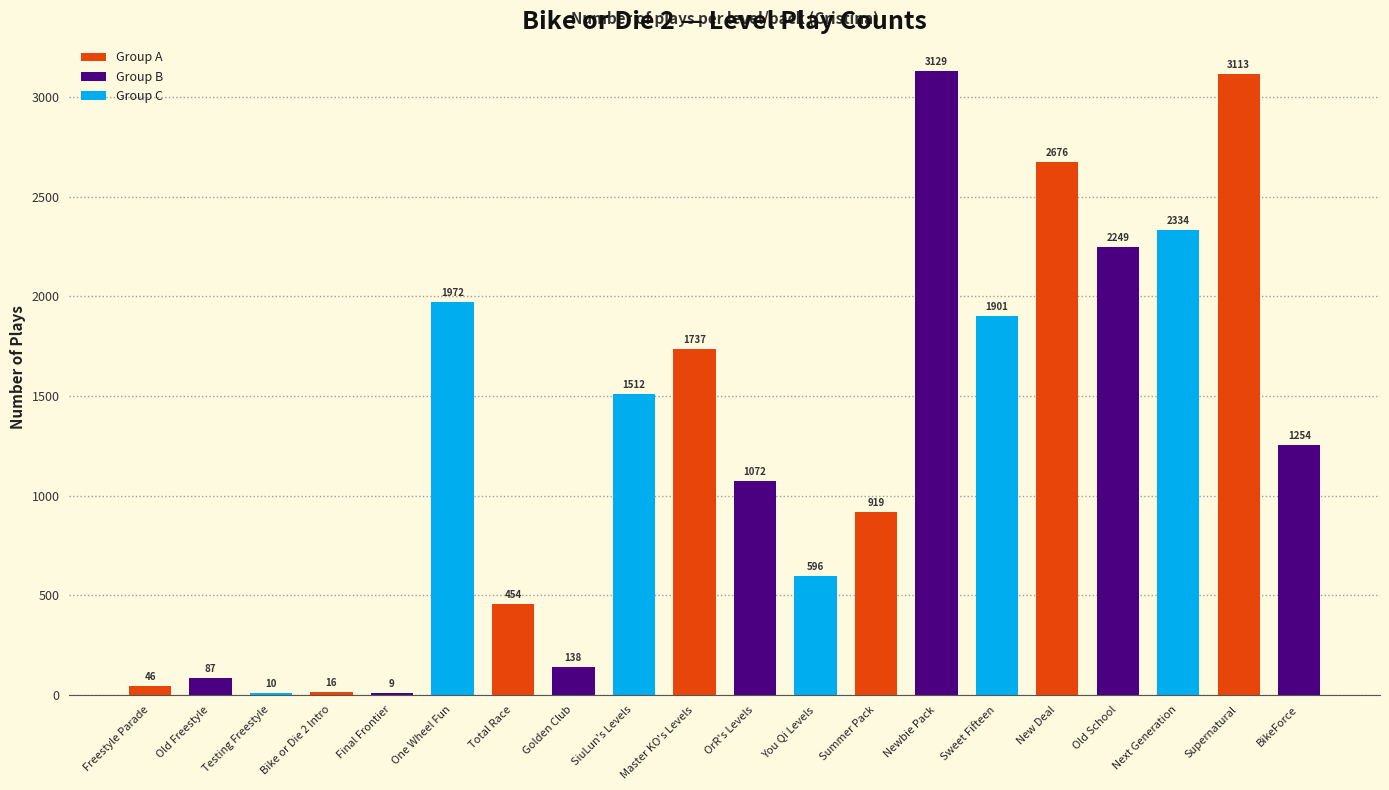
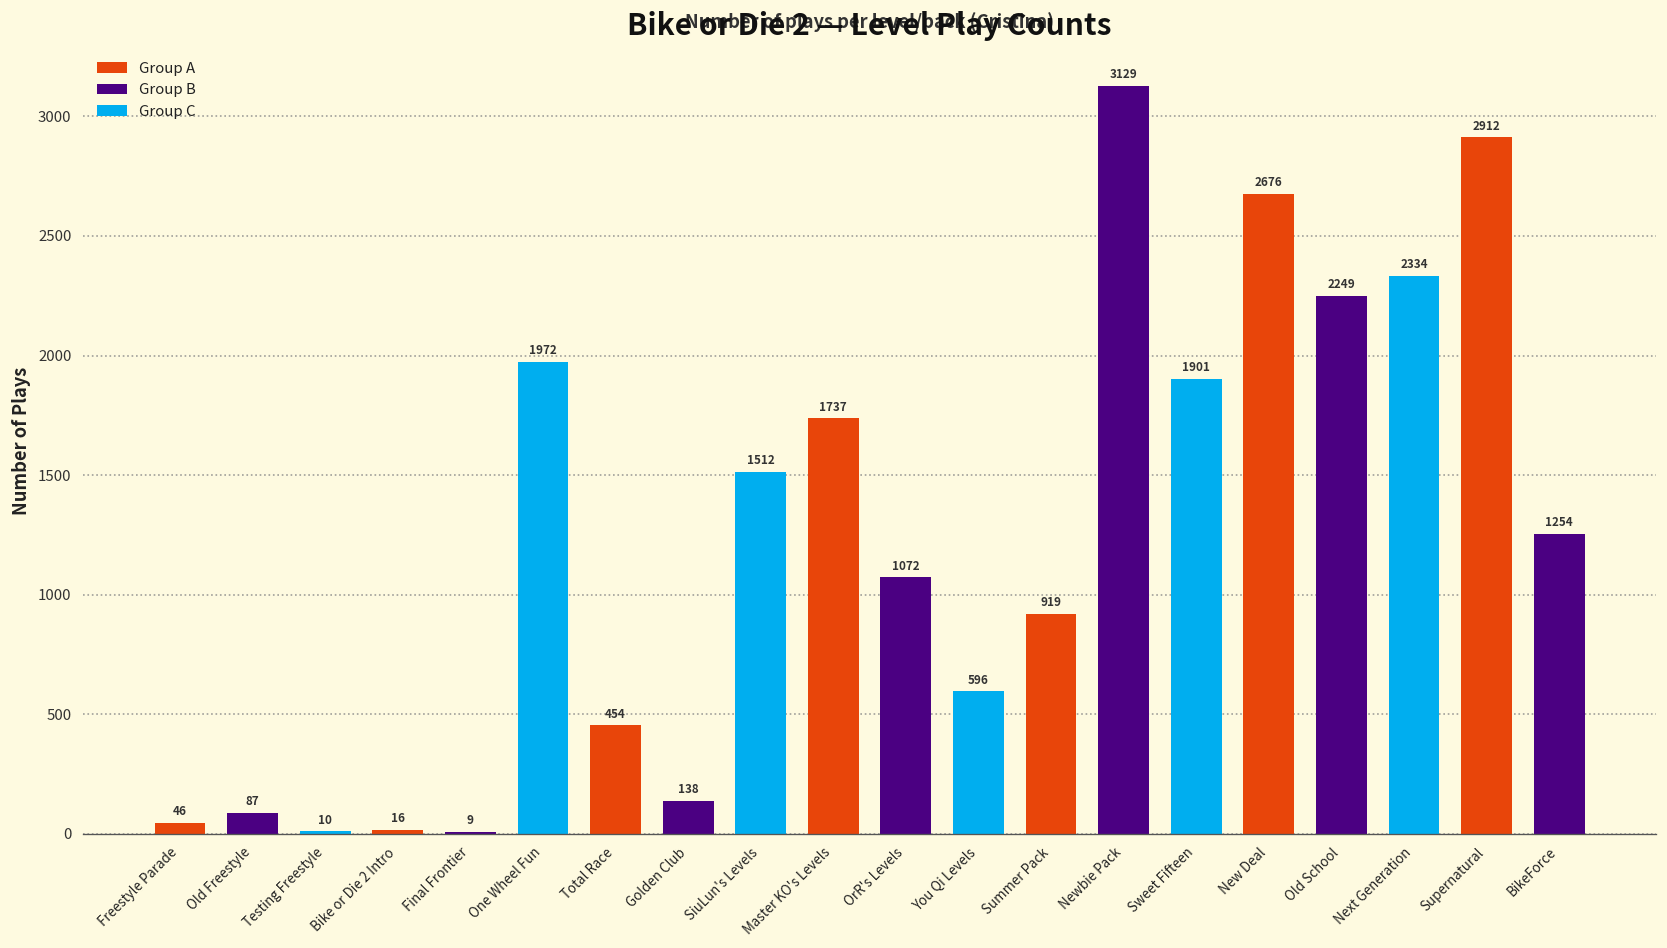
  {
    "Freestyle Parade": 46,
    "Old Freestyle": 87,
    "Testing Freestyle": 10,
    "Bike or Die 2 Intro": 16,
    "Final Frontier": 9,
    "One Wheel Fun": 1972,
    "Total Race": 454,
    "Golden Club": 138,
    "SiuLun's Levels": 1512,
    "Master KO's Levels": 1737,
    "OrR's Levels": 1072,
    "You Qi Levels": 596,
    "Summer Pack": 919,
    "Newbie Pack": 3129,
    "Sweet Fifteen": 1901,
    "New Deal": 2676,
    "Old School": 2249,
    "Next Generation": 2334,
-   "Supernatural": 3113,
+   "Supernatural": 2912,
    "BikeForce": 1254
  }
